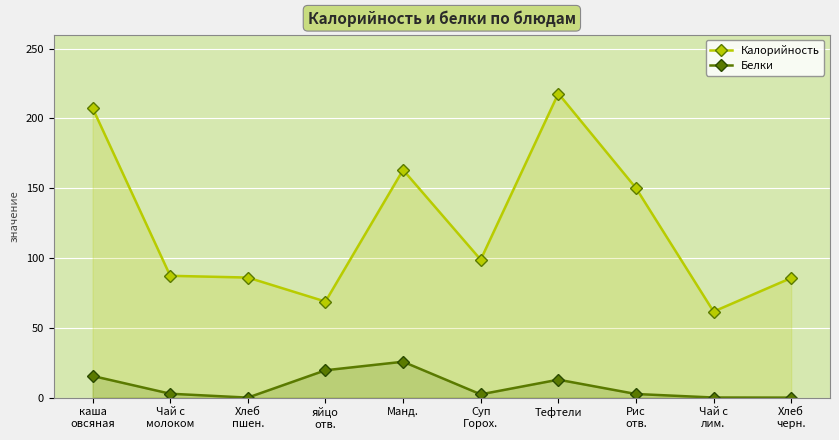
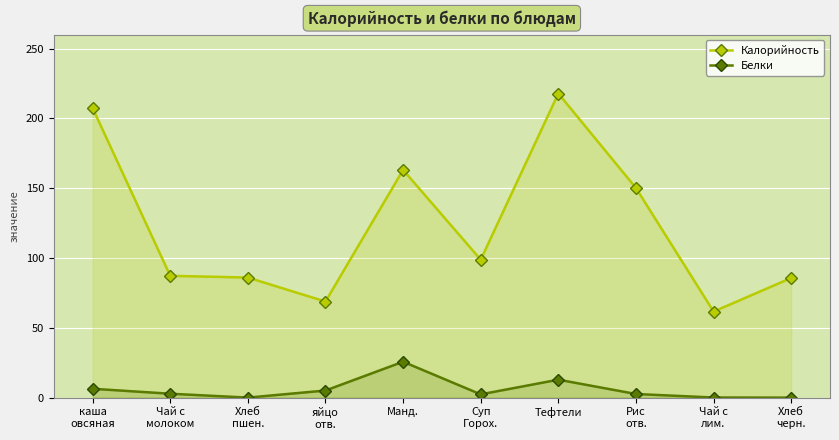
  {
    "Калорийность": {
      "каша овсяная": 207,
      "Чай с молоком": 87,
      "Хлеб пшен.": 86,
      "яйцо отв.": 69,
      "Манд.": 163,
      "Суп Горох.": 99,
      "Тефтели": 218,
      "Рис отв.": 150,
      "Чай с лим.": 62,
      "Хлеб черн.": 86
    },
    "Белки": {
-     "каша овсяная": 16,
+     "каша овсяная": 6,
      "Чай с молоком": 3,
      "Хлеб пшен.": 0,
-     "яйцо отв.": 20,
+     "яйцо отв.": 5,
      "Манд.": 26,
      "Суп Горох.": 2,
      "Тефтели": 13,
      "Рис отв.": 3,
      "Чай с лим.": 0,
      "Хлеб черн.": 0
    }
  }
